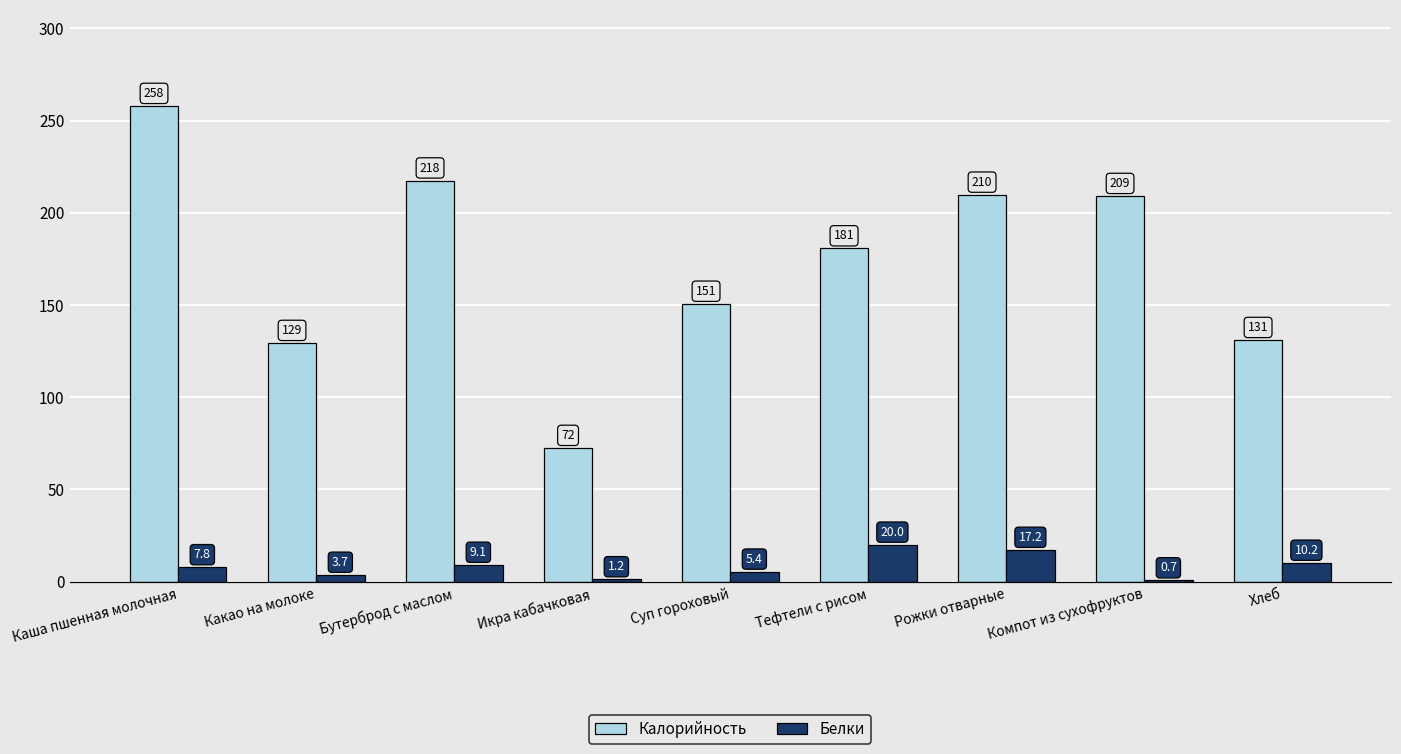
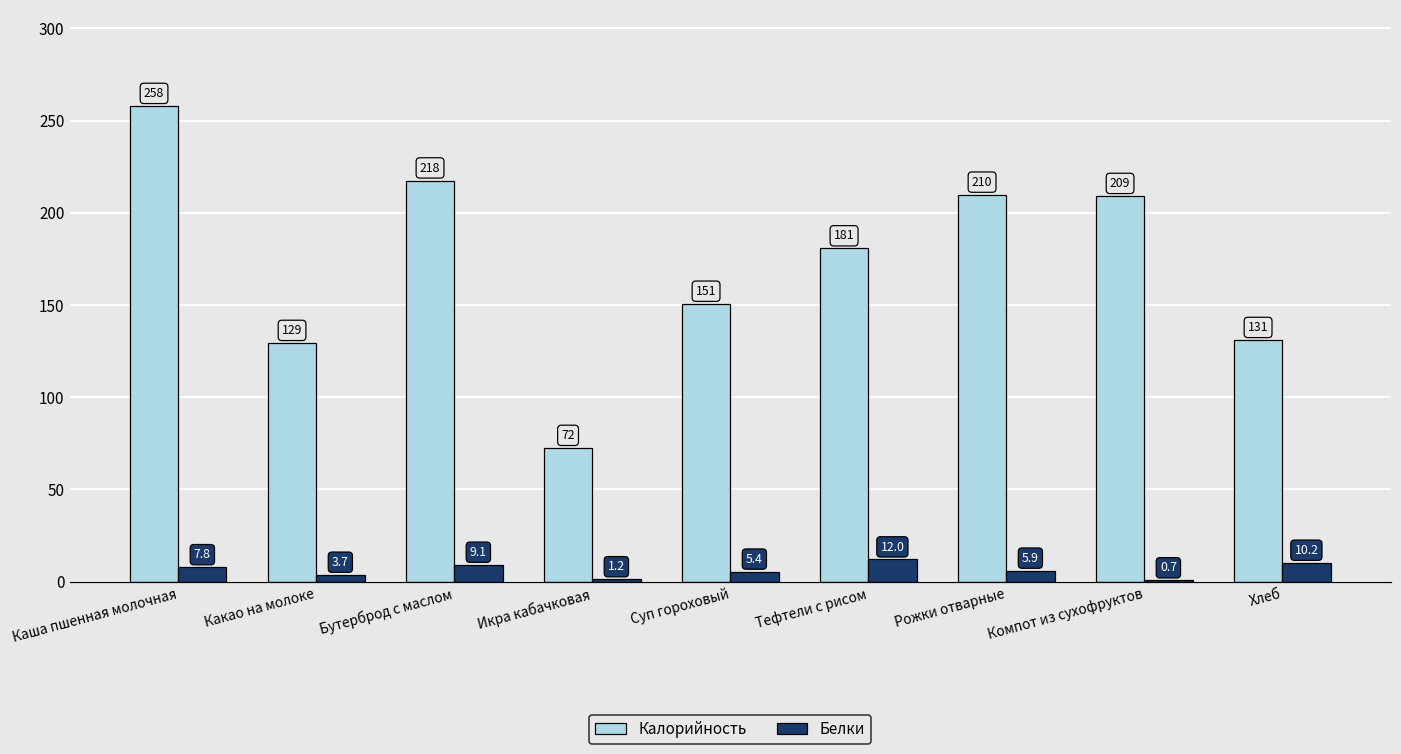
  {
    "Белки": {
-     "Тефтели с рисом": 20.0,
-     "Рожки отварные": 17.2
+     "Тефтели с рисом": 12.0,
+     "Рожки отварные": 5.9
    }
  }
